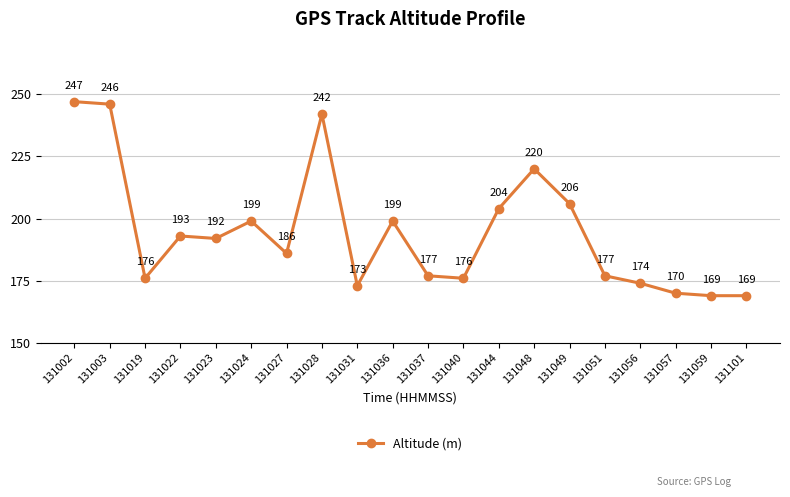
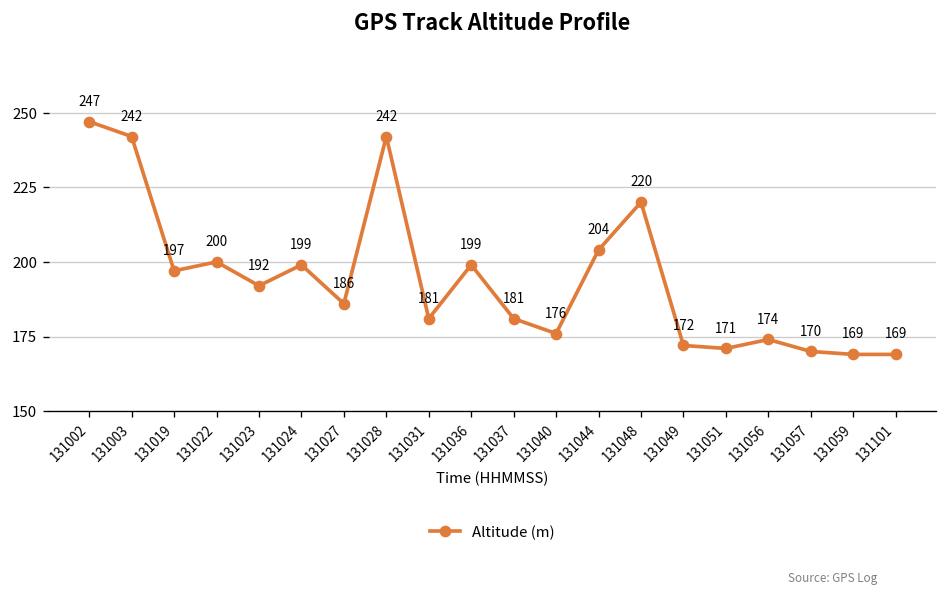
  {
    "131002": 247,
-   "131003": 246,
-   "131019": 176,
-   "131022": 193,
+   "131003": 242,
+   "131019": 197,
+   "131022": 200,
    "131023": 192,
    "131024": 199,
    "131027": 186,
    "131028": 242,
-   "131031": 173,
+   "131031": 181,
    "131036": 199,
-   "131037": 177,
+   "131037": 181,
    "131040": 176,
    "131044": 204,
    "131048": 220,
-   "131049": 206,
-   "131051": 177,
+   "131049": 172,
+   "131051": 171,
    "131056": 174,
    "131057": 170,
    "131059": 169,
    "131101": 169
  }
